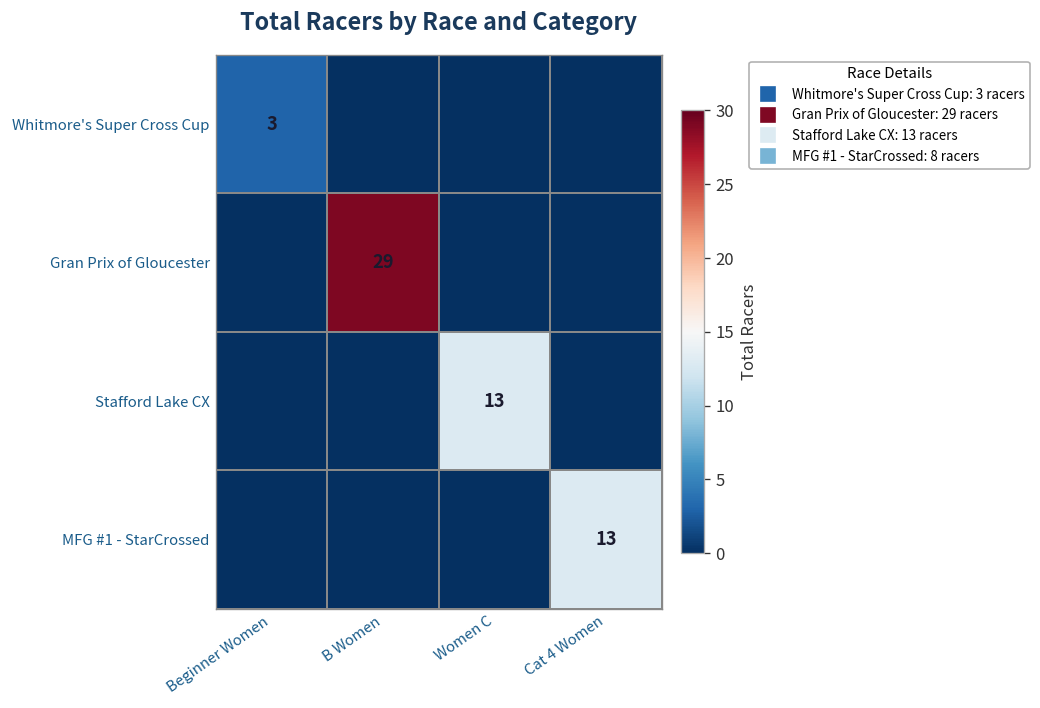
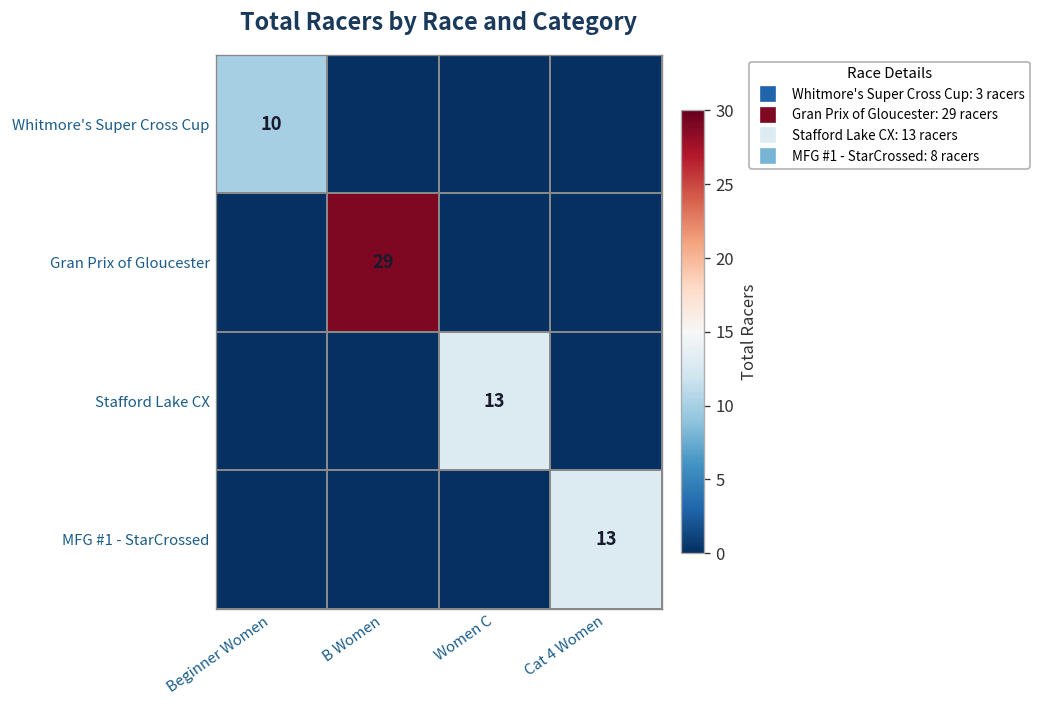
  {
    "Whitmore's Super Cross Cup": {
-     "Beginner Women": 3
+     "Beginner Women": 10
    },
    "Gran Prix of Gloucester": {
      "B Women": 29
    },
    "Stafford Lake CX": {
      "Women C": 13
    },
    "MFG #1 - StarCrossed": {
      "Cat 4 Women": 13
    }
  }
